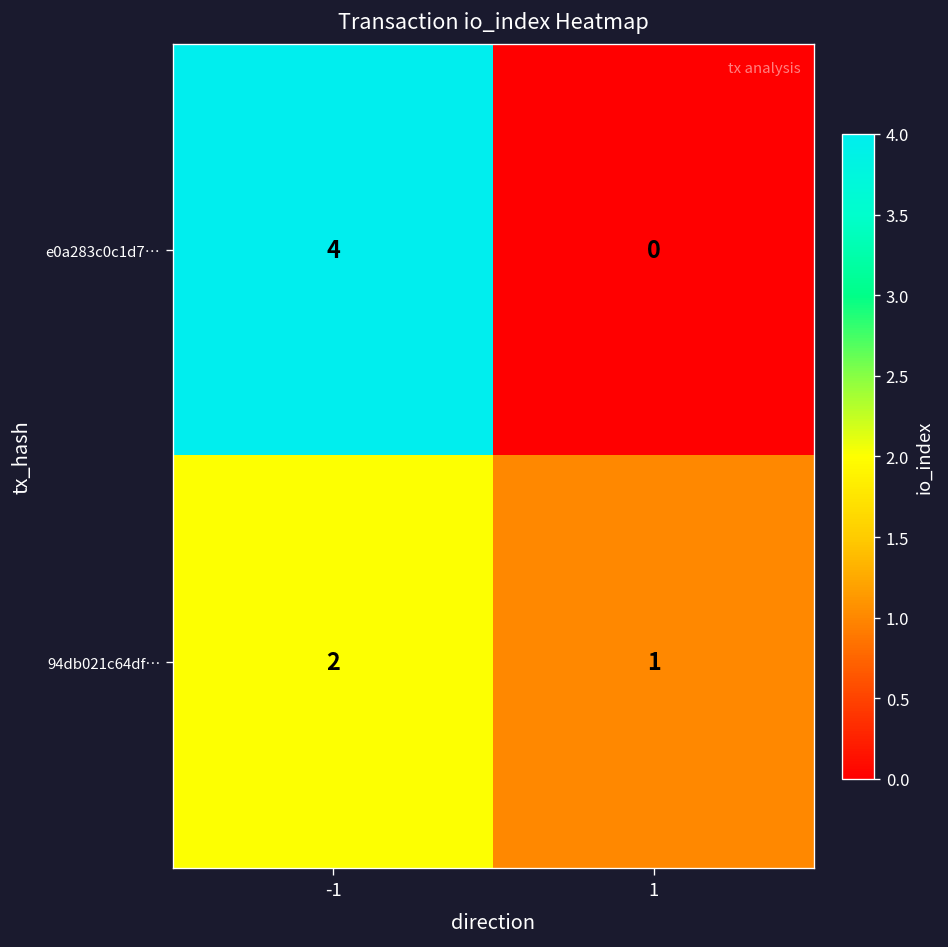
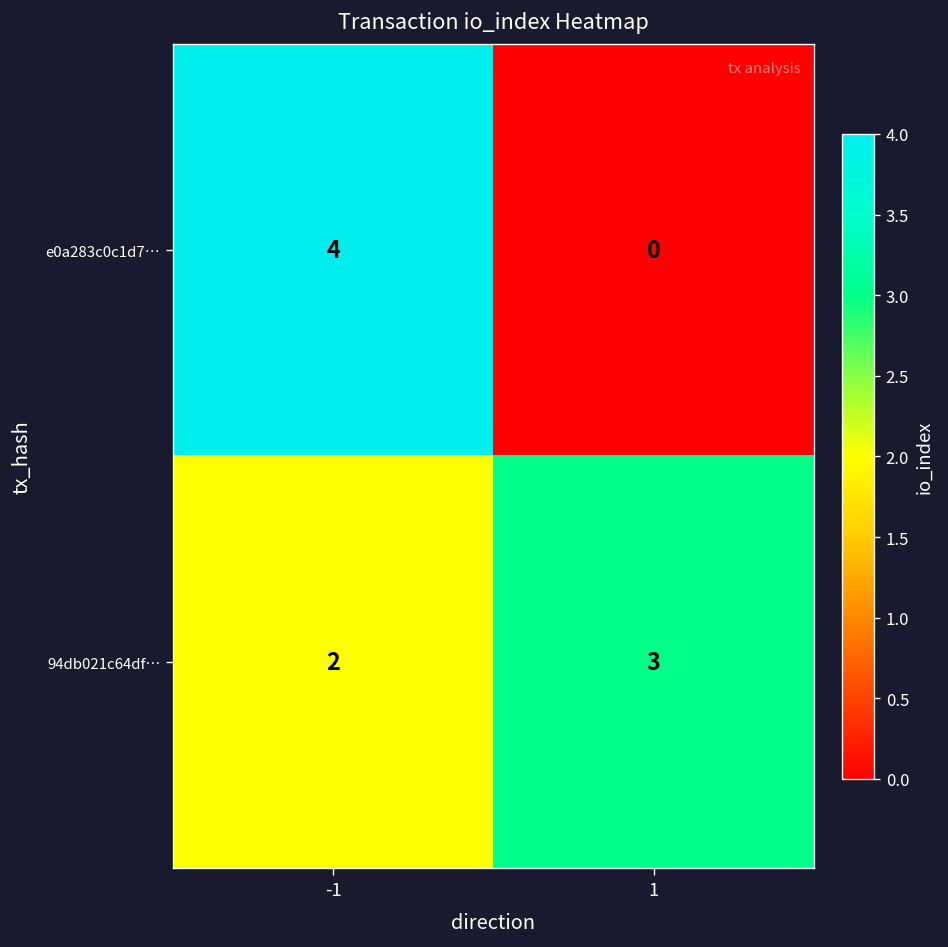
  {
    "e0a283c0c1d7…": {
      "-1": 4
    },
    "94db021c64df…": {
      "-1": 2,
-     "1": 1
+     "1": 3
    }
  }
